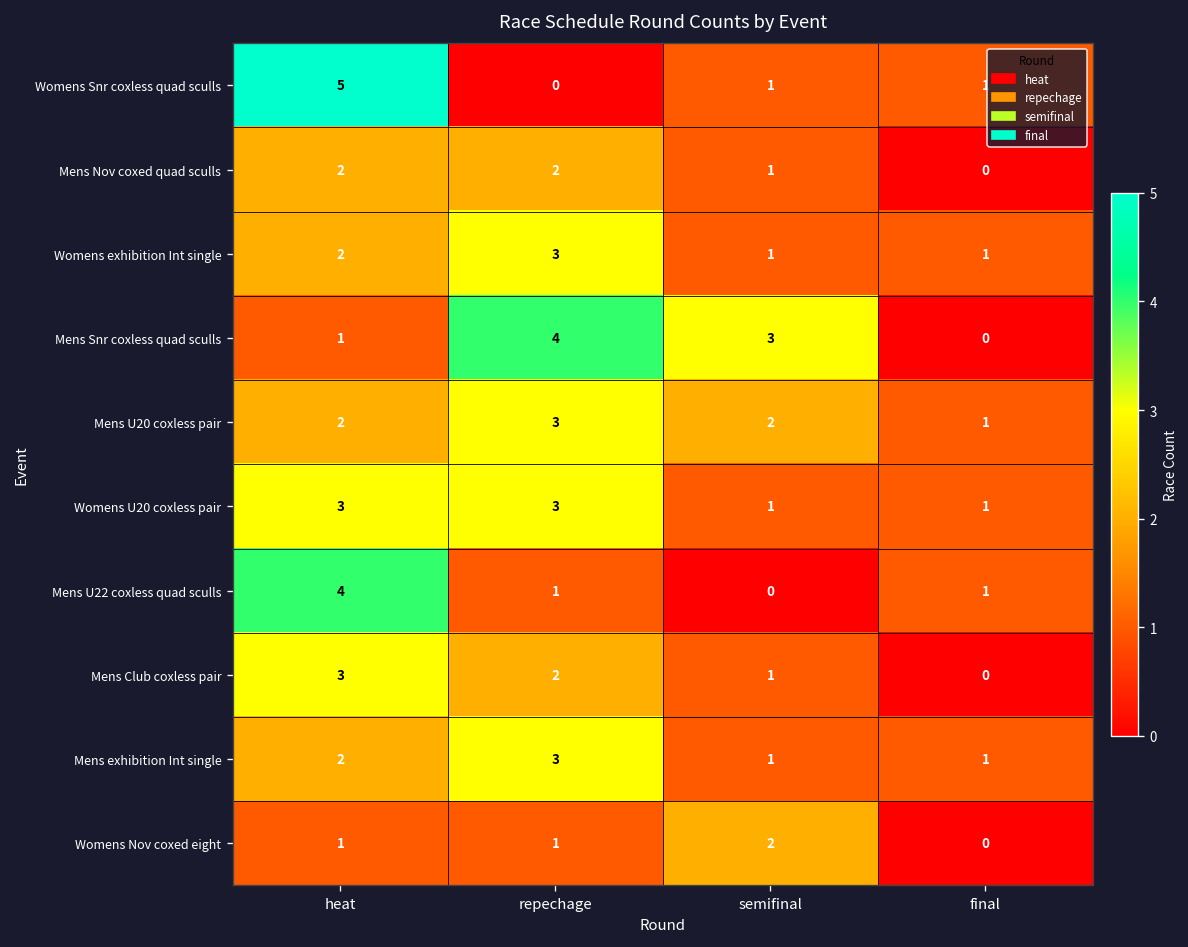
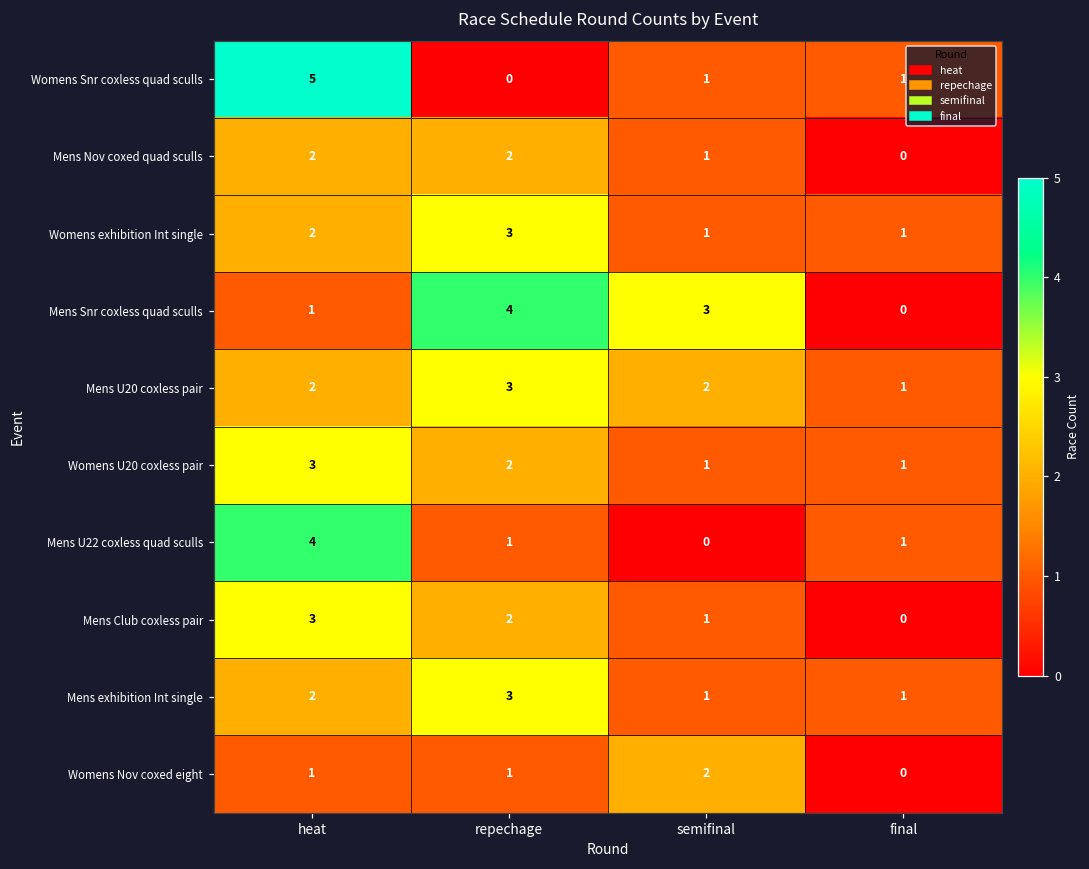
  {
    "Womens Snr coxless quad sculls": {
      "heat": 5,
      "repechage": 0,
      "semifinal": 1
    },
    "Mens Nov coxed quad sculls": {
      "heat": 2,
      "repechage": 2,
      "semifinal": 1,
      "final": 0
    },
    "Womens exhibition Int single": {
      "heat": 2,
      "repechage": 3,
      "semifinal": 1,
      "final": 1
    },
    "Mens Snr coxless quad sculls": {
      "heat": 1,
      "repechage": 4,
      "semifinal": 3,
      "final": 0
    },
    "Mens U20 coxless pair": {
      "heat": 2,
      "repechage": 3,
      "semifinal": 2,
      "final": 1
    },
    "Womens U20 coxless pair": {
      "heat": 3,
-     "repechage": 3,
+     "repechage": 2,
      "semifinal": 1,
      "final": 1
    },
    "Mens U22 coxless quad sculls": {
      "heat": 4,
      "repechage": 1,
      "semifinal": 0,
      "final": 1
    },
    "Mens Club coxless pair": {
      "heat": 3,
      "repechage": 2,
      "semifinal": 1,
      "final": 0
    },
    "Mens exhibition Int single": {
      "heat": 2,
      "repechage": 3,
      "semifinal": 1,
      "final": 1
    },
    "Womens Nov coxed eight": {
      "heat": 1,
      "repechage": 1,
      "semifinal": 2,
      "final": 0
    }
  }
